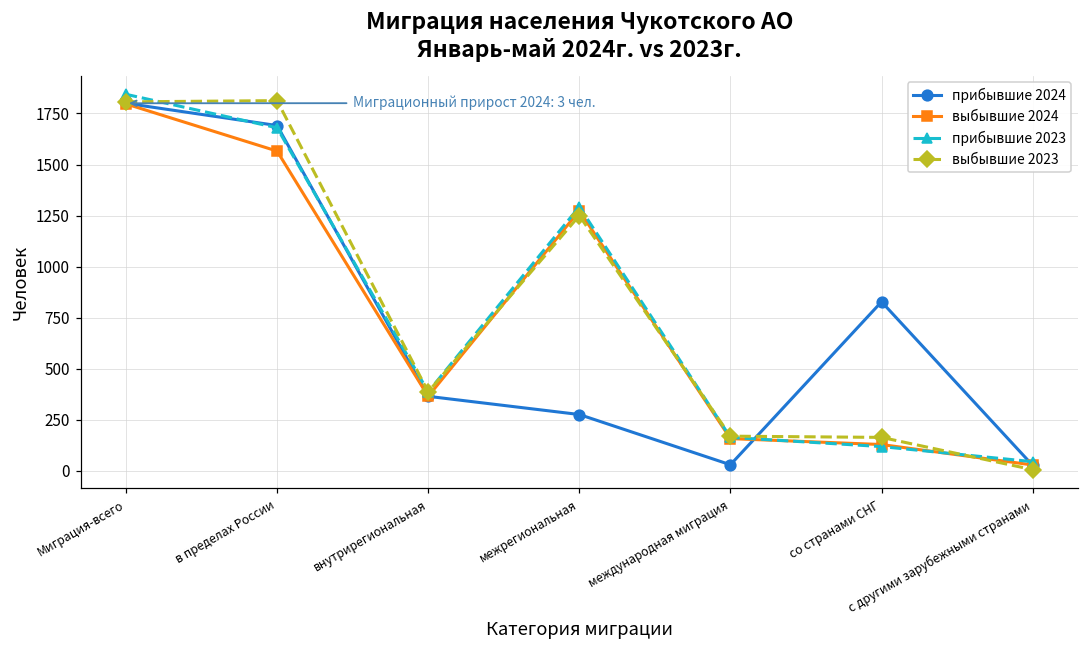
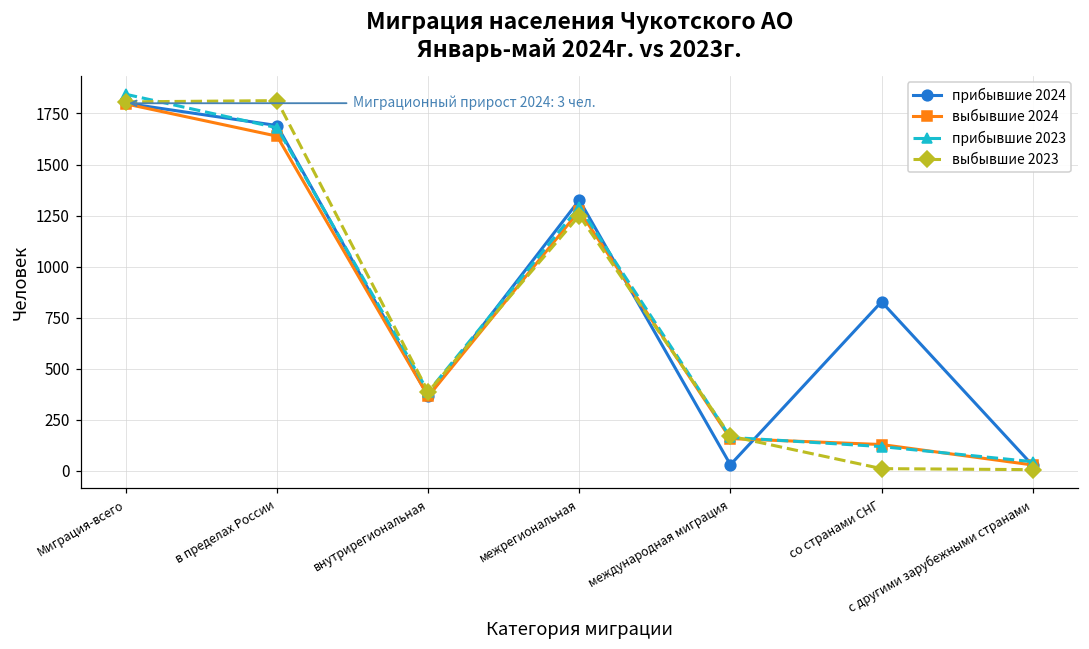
  {
    "прибывшие 2024": {
-     "межрегиональная": 280,
+     "межрегиональная": 1330,
      "международная миграция": 30,
      "со странами СНГ": 830
    },
    "выбывшие 2024": {
-     "в пределах России": 1570,
+     "в пределах России": 1640,
      "межрегиональная": 1270
    },
    "прибывшие 2023": {
      "Миграция-всего": 1840,
      "межрегиональная": 1290,
      "с другими зарубежными странами": 50
    },
    "выбывшие 2023": {
      "межрегиональная": 1250,
-     "со странами СНГ": 160,
+     "со странами СНГ": 10,
      "с другими зарубежными странами": 10
    }
  }
